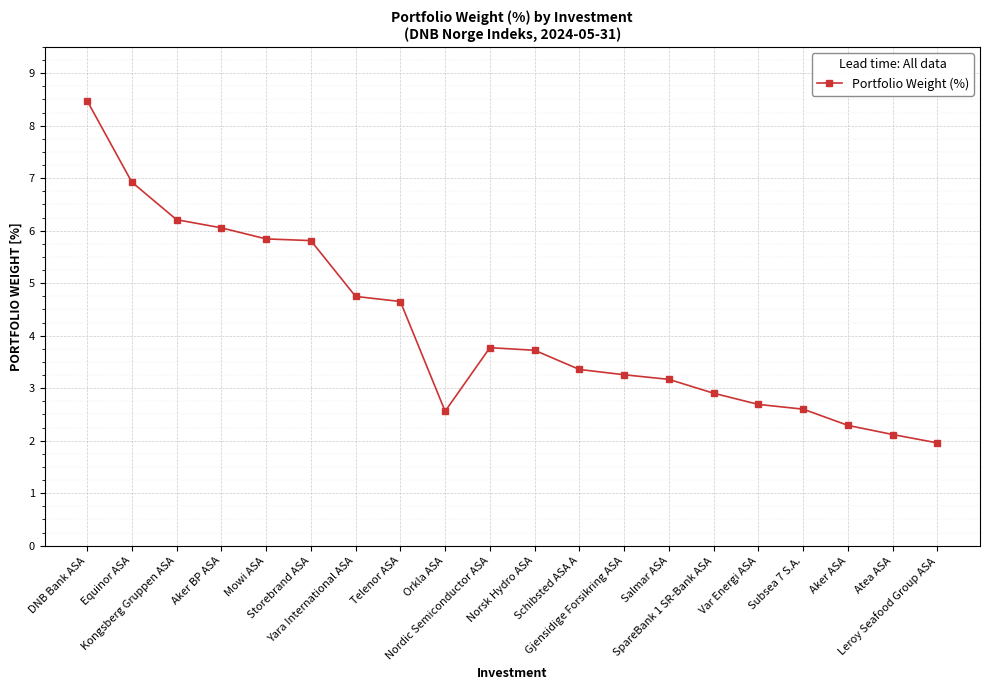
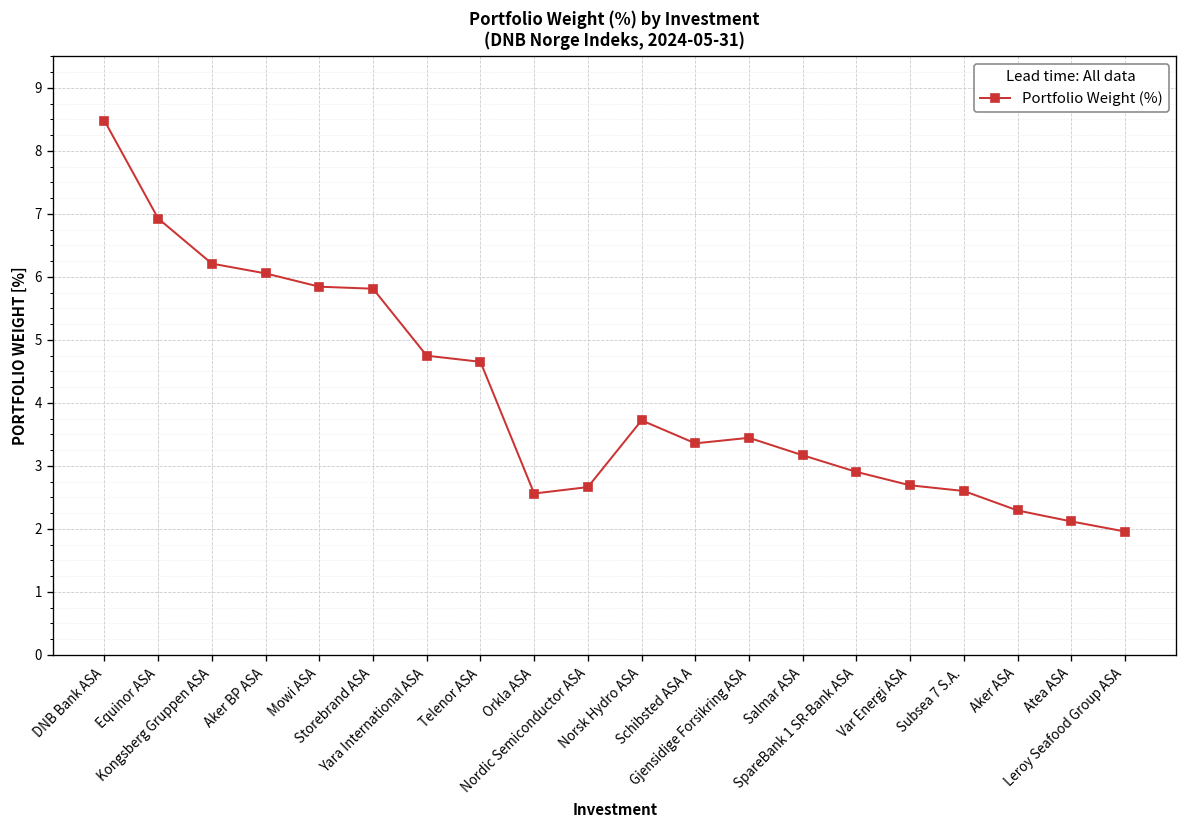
  {
    "DNB Bank ASA": 8.5,
    "Equinor ASA": 6.9,
    "Kongsberg Gruppen ASA": 6.2,
    "Aker BP ASA": 6.1,
    "Mowi ASA": 5.8,
    "Storebrand ASA": 5.8,
    "Yara International ASA": 4.7,
    "Telenor ASA": 4.7,
    "Orkla ASA": 2.6,
-   "Nordic Semiconductor ASA": 3.8,
+   "Nordic Semiconductor ASA": 2.7,
    "Norsk Hydro ASA": 3.7,
    "Schibsted ASA A": 3.4,
-   "Gjensidige Forsikring ASA": 3.3,
+   "Gjensidige Forsikring ASA": 3.4,
    "Salmar ASA": 3.2,
    "SpareBank 1 SR-Bank ASA": 2.9,
    "Var Energi ASA": 2.7,
    "Subsea 7 S.A.": 2.6,
    "Aker ASA": 2.3,
    "Atea ASA": 2.1,
    "Leroy Seafood Group ASA": 2.0
  }
